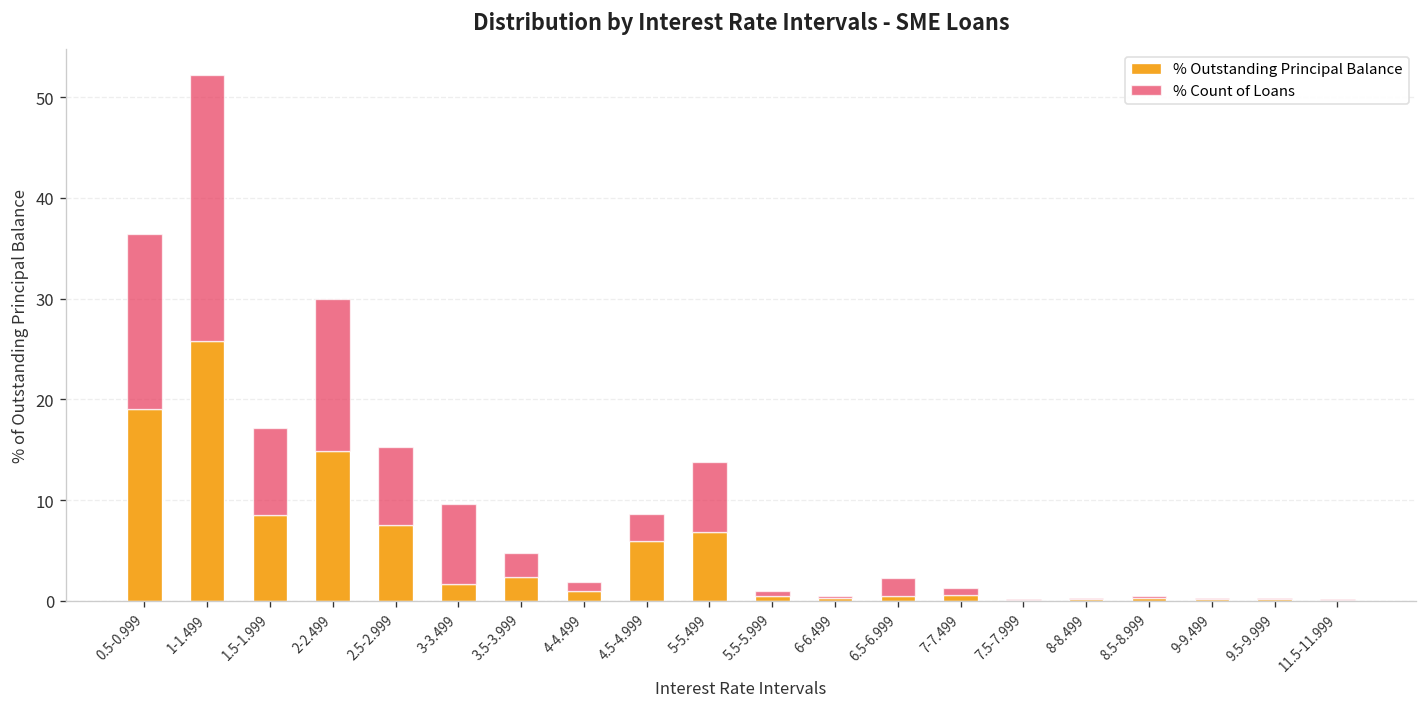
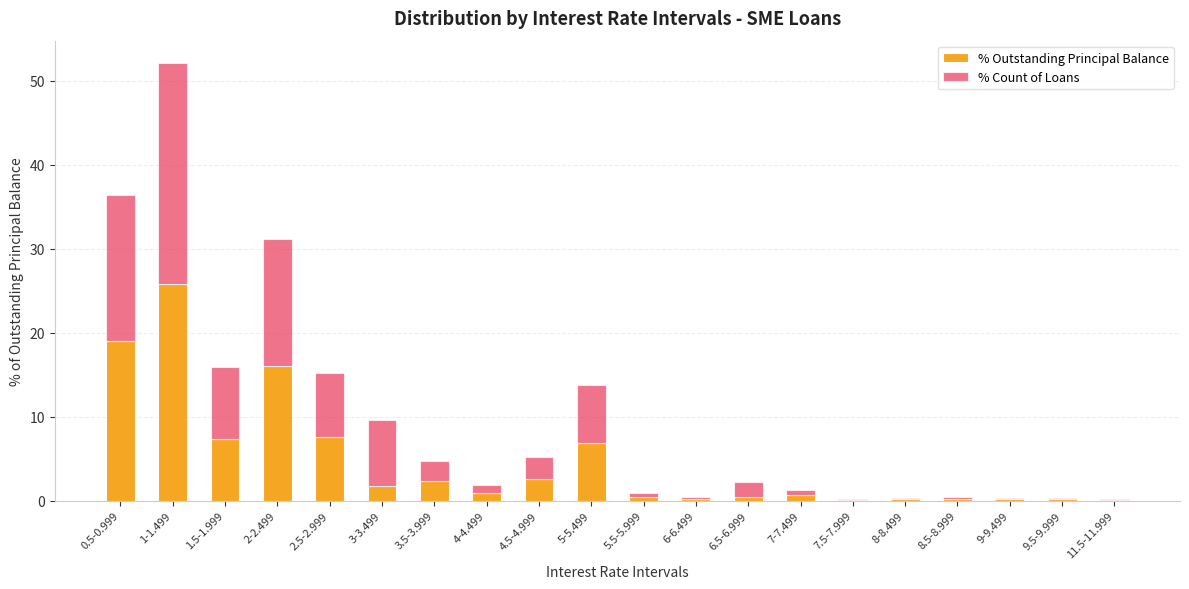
  {
    "% Outstanding Principal Balance": {
      "0.5-0.999": 19,
      "1-1.499": 26,
-     "1.5-1.999": 8,
-     "2-2.499": 15,
+     "1.5-1.999": 7,
+     "2-2.499": 16,
      "2.5-2.999": 8,
      "3-3.499": 2,
      "3.5-3.999": 2,
      "4-4.499": 1,
-     "4.5-4.999": 6,
+     "4.5-4.999": 3,
      "5-5.499": 7,
      "5.5-5.999": 0,
      "6.5-6.999": 0,
      "7-7.499": 1
    },
    "% Count of Loans": {
      "0.5-0.999": 17,
      "1-1.499": 26,
      "1.5-1.999": 9,
      "2-2.499": 15,
      "2.5-2.999": 8,
      "3-3.499": 8,
      "3.5-3.999": 2,
      "4-4.499": 1,
      "4.5-4.999": 3,
      "5-5.499": 7,
      "5.5-5.999": 0,
      "6.5-6.999": 2,
      "7-7.499": 1
    }
  }
